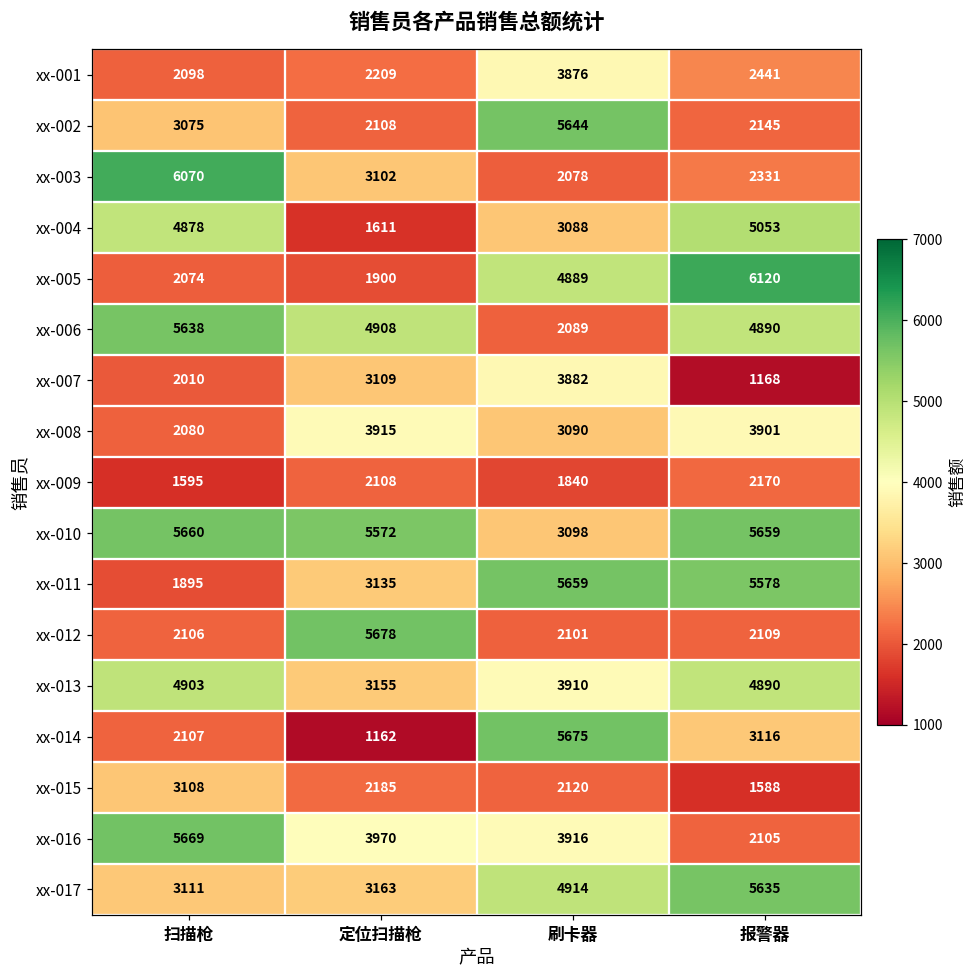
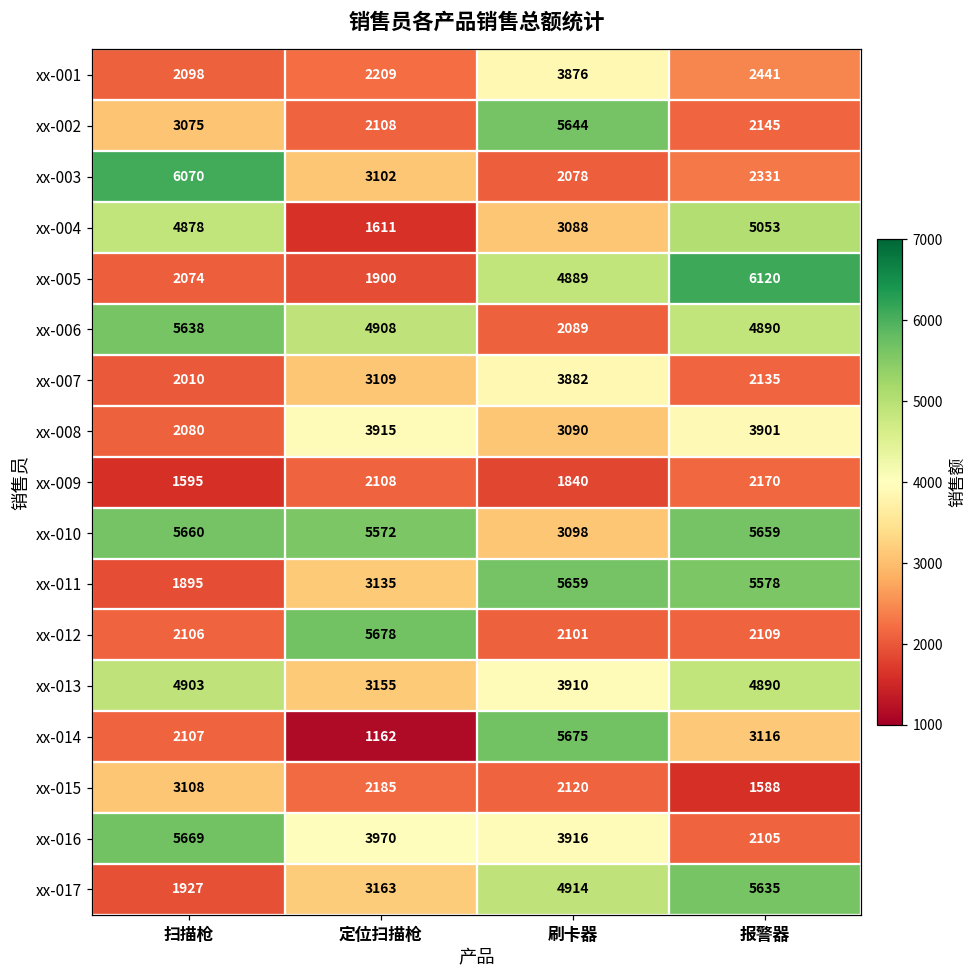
  {
    "xx-001": {
      "扫描枪": 2098,
      "定位扫描枪": 2209,
      "刷卡器": 3876,
      "报警器": 2441
    },
    "xx-002": {
      "扫描枪": 3075,
      "定位扫描枪": 2108,
      "刷卡器": 5644,
      "报警器": 2145
    },
    "xx-003": {
      "扫描枪": 6070,
      "定位扫描枪": 3102,
      "刷卡器": 2078,
      "报警器": 2331
    },
    "xx-004": {
      "扫描枪": 4878,
      "定位扫描枪": 1611,
      "刷卡器": 3088,
      "报警器": 5053
    },
    "xx-005": {
      "扫描枪": 2074,
      "定位扫描枪": 1900,
      "刷卡器": 4889,
      "报警器": 6120
    },
    "xx-006": {
      "扫描枪": 5638,
      "定位扫描枪": 4908,
      "刷卡器": 2089,
      "报警器": 4890
    },
    "xx-007": {
      "扫描枪": 2010,
      "定位扫描枪": 3109,
      "刷卡器": 3882,
-     "报警器": 1168
+     "报警器": 2135
    },
    "xx-008": {
      "扫描枪": 2080,
      "定位扫描枪": 3915,
      "刷卡器": 3090,
      "报警器": 3901
    },
    "xx-009": {
      "扫描枪": 1595,
      "定位扫描枪": 2108,
      "刷卡器": 1840,
      "报警器": 2170
    },
    "xx-010": {
      "扫描枪": 5660,
      "定位扫描枪": 5572,
      "刷卡器": 3098,
      "报警器": 5659
    },
    "xx-011": {
      "扫描枪": 1895,
      "定位扫描枪": 3135,
      "刷卡器": 5659,
      "报警器": 5578
    },
    "xx-012": {
      "扫描枪": 2106,
      "定位扫描枪": 5678,
      "刷卡器": 2101,
      "报警器": 2109
    },
    "xx-013": {
      "扫描枪": 4903,
      "定位扫描枪": 3155,
      "刷卡器": 3910,
      "报警器": 4890
    },
    "xx-014": {
      "扫描枪": 2107,
      "定位扫描枪": 1162,
      "刷卡器": 5675,
      "报警器": 3116
    },
    "xx-015": {
      "扫描枪": 3108,
      "定位扫描枪": 2185,
      "刷卡器": 2120,
      "报警器": 1588
    },
    "xx-016": {
      "扫描枪": 5669,
      "定位扫描枪": 3970,
      "刷卡器": 3916,
      "报警器": 2105
    },
    "xx-017": {
-     "扫描枪": 3111,
+     "扫描枪": 1927,
      "定位扫描枪": 3163,
      "刷卡器": 4914,
      "报警器": 5635
    }
  }
